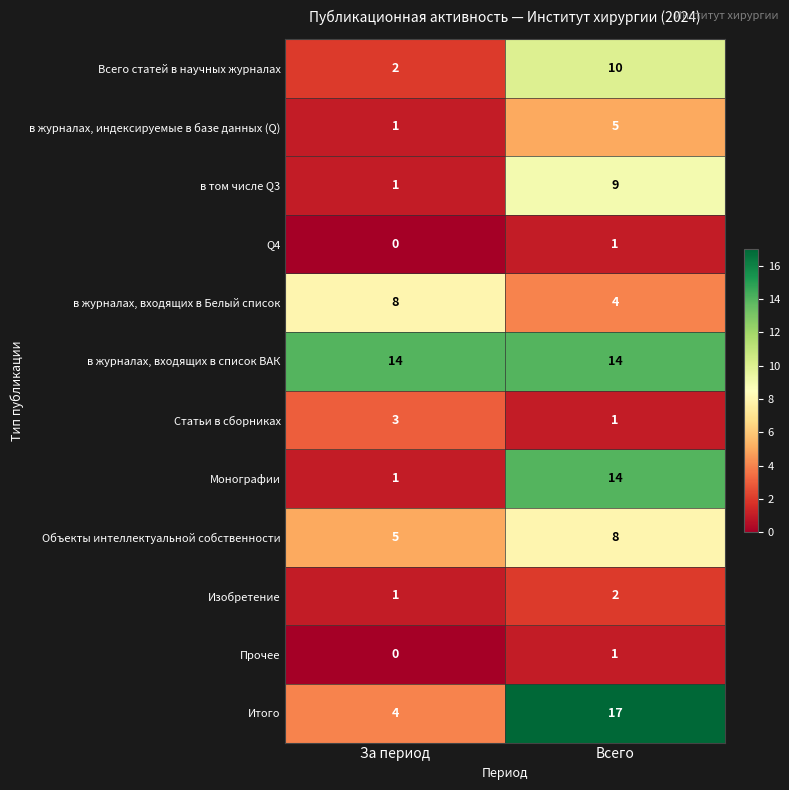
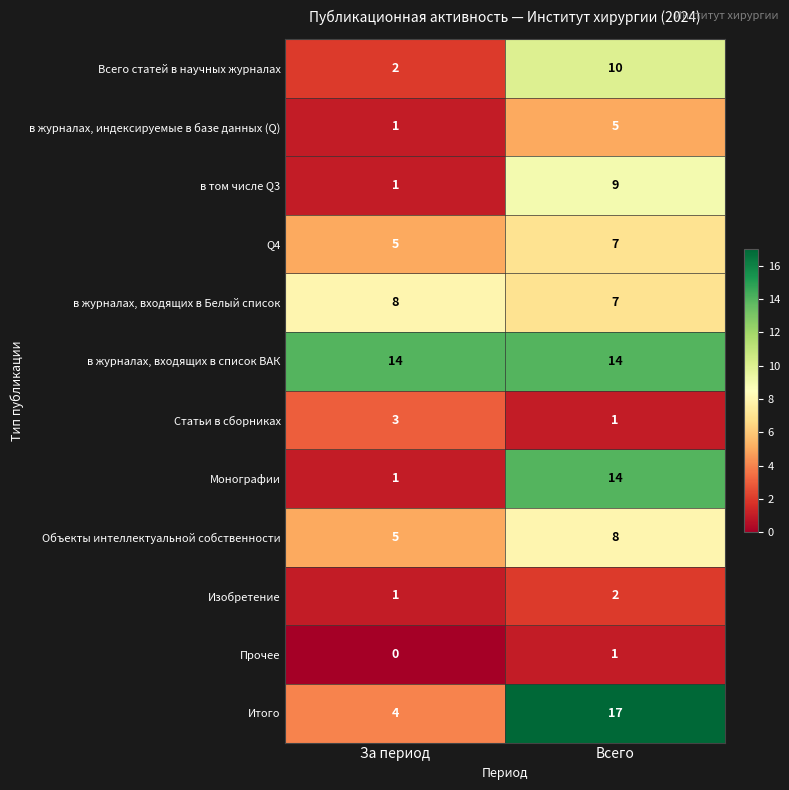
  {
    "Всего статей в научных журналах": {
      "За период": 2,
      "Всего": 10
    },
    "в журналах, индексируемые в базе данных (Q)": {
      "За период": 1,
      "Всего": 5
    },
    "в том числе Q3": {
      "За период": 1,
      "Всего": 9
    },
    "Q4": {
-     "За период": 0,
-     "Всего": 1
+     "За период": 5,
+     "Всего": 7
    },
    "в журналах, входящих в Белый список": {
      "За период": 8,
-     "Всего": 4
+     "Всего": 7
    },
    "в журналах, входящих в список ВАК": {
      "За период": 14,
      "Всего": 14
    },
    "Статьи в сборниках": {
      "За период": 3,
      "Всего": 1
    },
    "Монографии": {
      "За период": 1,
      "Всего": 14
    },
    "Объекты интеллектуальной собственности": {
      "За период": 5,
      "Всего": 8
    },
    "Изобретение": {
      "За период": 1,
      "Всего": 2
    },
    "Прочее": {
      "За период": 0,
      "Всего": 1
    },
    "Итого": {
      "За период": 4,
      "Всего": 17
    }
  }
